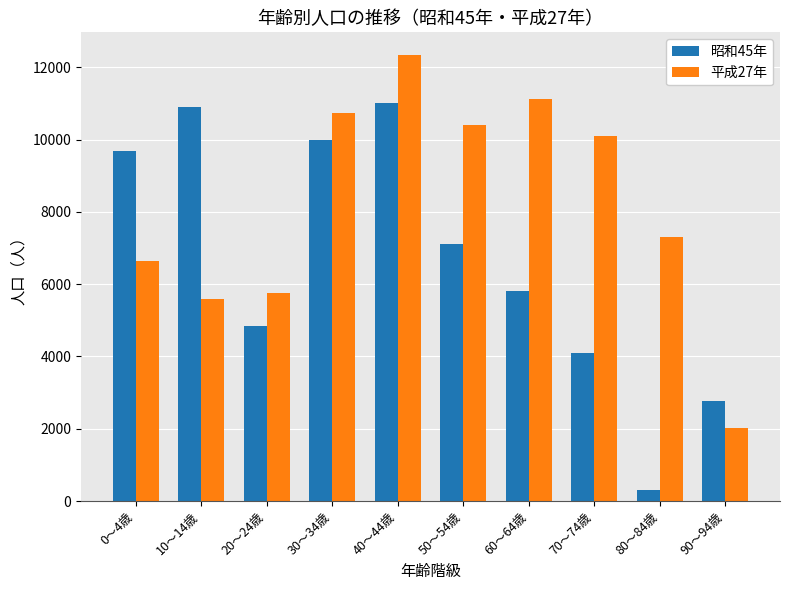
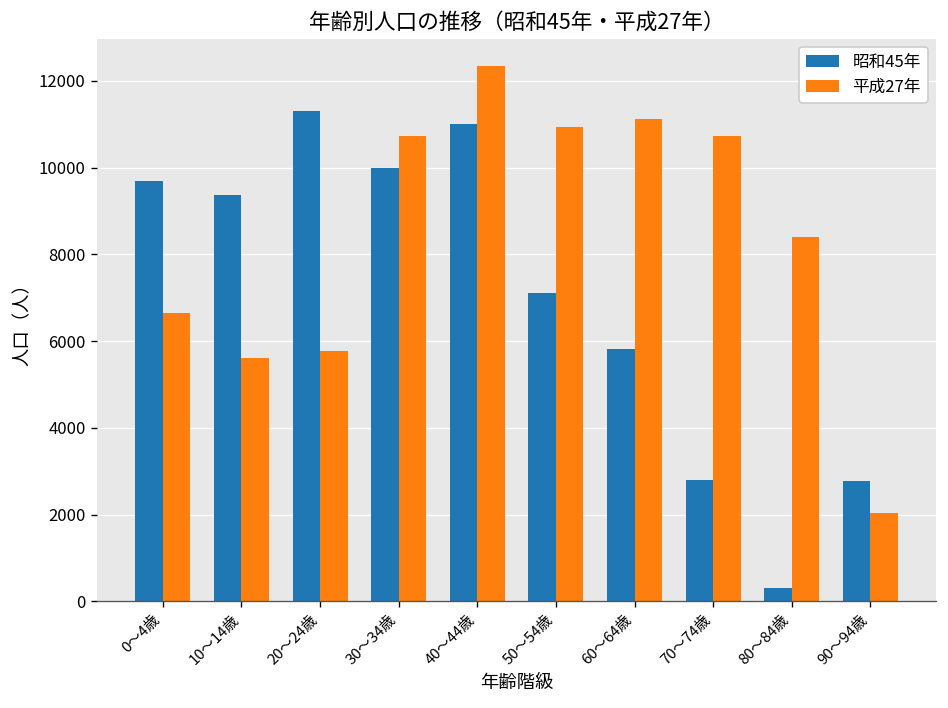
  {
    "昭和45年": {
      "0～4歳": 9700,
-     "10～14歳": 10900,
-     "20～24歳": 4800,
+     "10～14歳": 9400,
+     "20～24歳": 11300,
      "30～34歳": 10000,
      "40～44歳": 11000,
      "50～54歳": 7100,
      "60～64歳": 5800,
-     "70～74歳": 4100,
+     "70～74歳": 2800,
      "80～84歳": 300,
      "90～94歳": 2800
    },
    "平成27年": {
      "0～4歳": 6600,
      "10～14歳": 5600,
      "20～24歳": 5800,
      "30～34歳": 10700,
      "40～44歳": 12400,
-     "50～54歳": 10400,
+     "50～54歳": 10900,
      "60～64歳": 11100,
-     "70～74歳": 10100,
-     "80～84歳": 7300,
+     "70～74歳": 10700,
+     "80～84歳": 8400,
      "90～94歳": 2000
    }
  }
